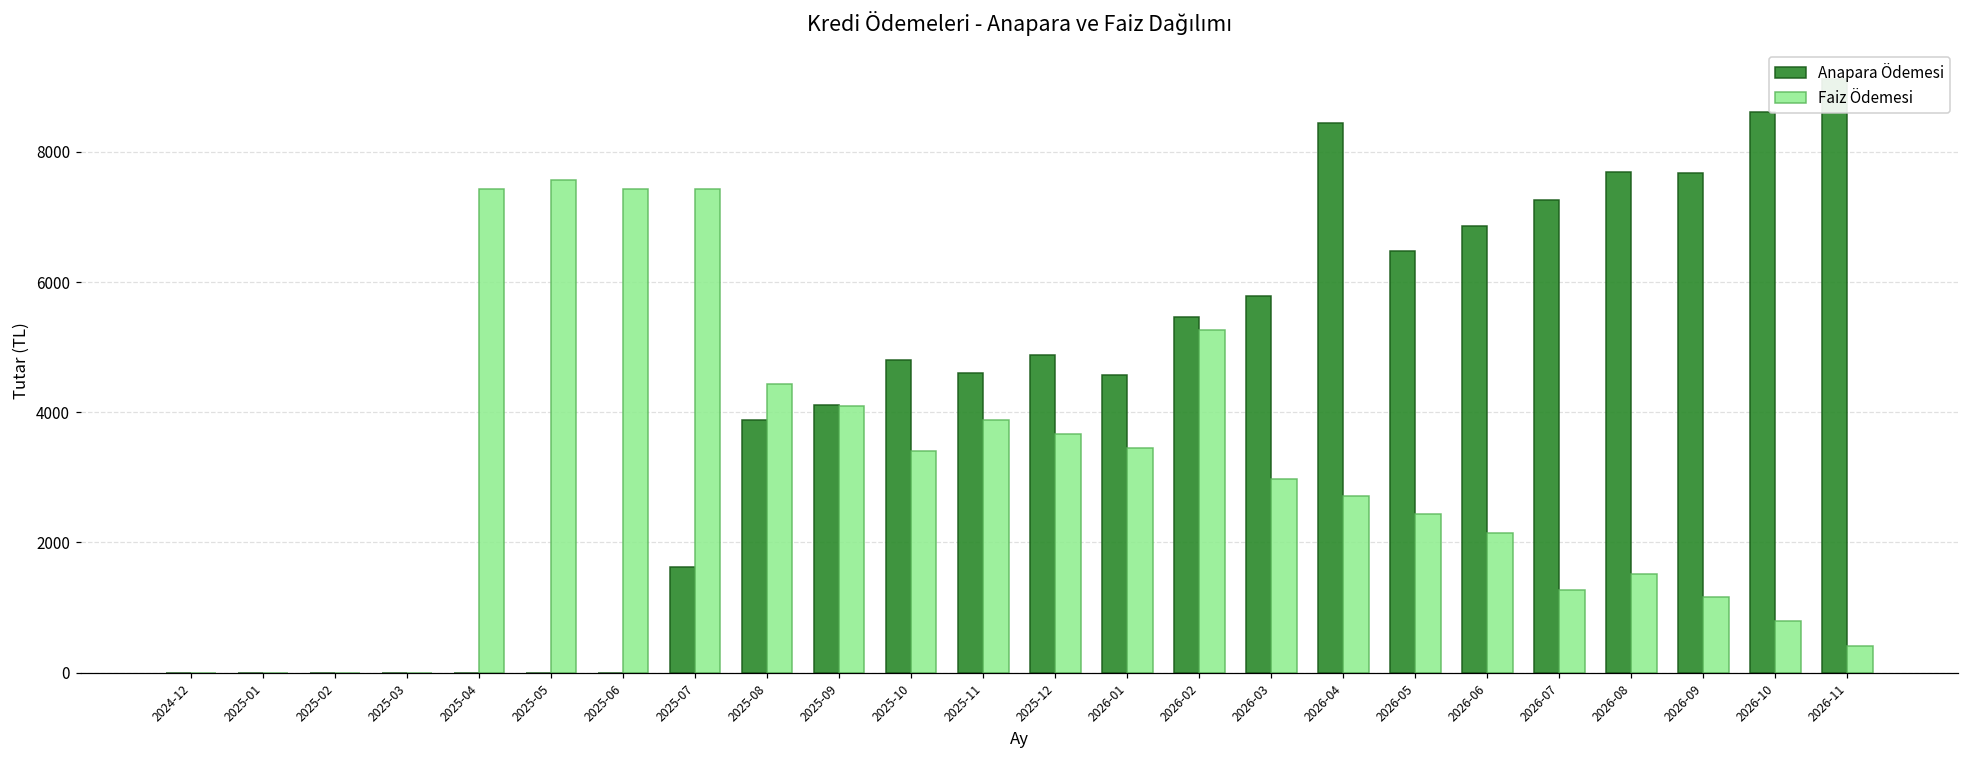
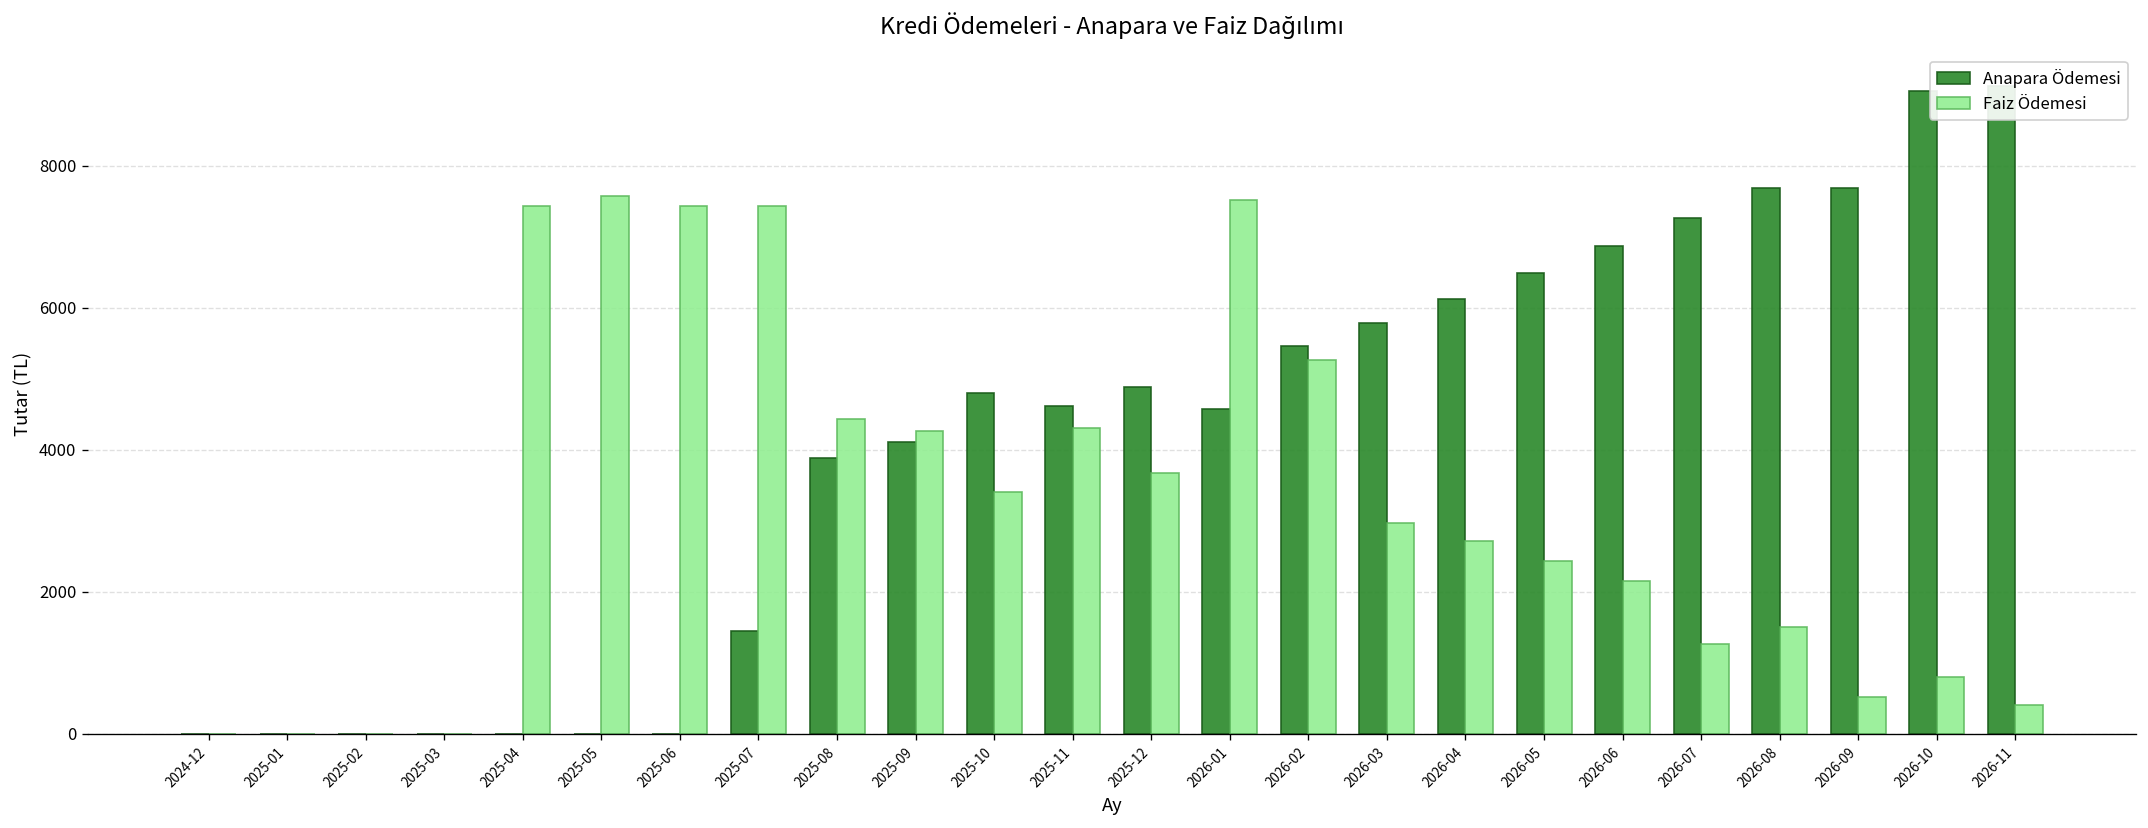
  {
    "Anapara Ödemesi": {
      "2024-12": 0,
      "2025-01": 0,
      "2025-02": 0,
      "2025-03": 0,
      "2025-04": 0,
      "2025-05": 0,
      "2025-06": 0,
-     "2025-07": 1600,
+     "2025-07": 1500,
      "2025-08": 3900,
      "2025-09": 4100,
      "2025-10": 4800,
      "2025-11": 4600,
      "2025-12": 4900,
      "2026-01": 4600,
      "2026-02": 5500,
      "2026-03": 5800,
-     "2026-04": 8400,
+     "2026-04": 6100,
      "2026-05": 6500,
      "2026-06": 6900,
      "2026-07": 7300,
      "2026-08": 7700,
      "2026-09": 7700,
-     "2026-10": 8600
+     "2026-10": 9000
    },
    "Faiz Ödemesi": {
      "2024-12": 0,
      "2025-01": 0,
      "2025-02": 0,
      "2025-03": 0,
      "2025-04": 7400,
      "2025-05": 7600,
      "2025-06": 7400,
      "2025-07": 7400,
      "2025-08": 4400,
-     "2025-09": 4100,
+     "2025-09": 4300,
      "2025-10": 3400,
-     "2025-11": 3900,
+     "2025-11": 4300,
      "2025-12": 3700,
-     "2026-01": 3500,
+     "2026-01": 7500,
      "2026-02": 5300,
      "2026-03": 3000,
      "2026-04": 2700,
      "2026-05": 2400,
      "2026-06": 2100,
      "2026-07": 1300,
      "2026-08": 1500,
-     "2026-09": 1200,
+     "2026-09": 500,
      "2026-10": 800,
      "2026-11": 400
    }
  }
